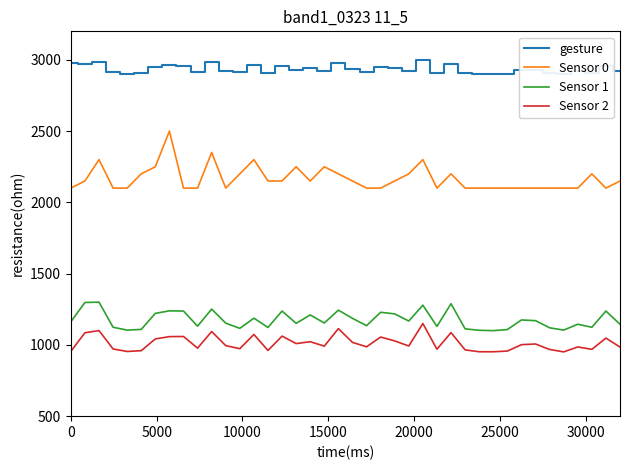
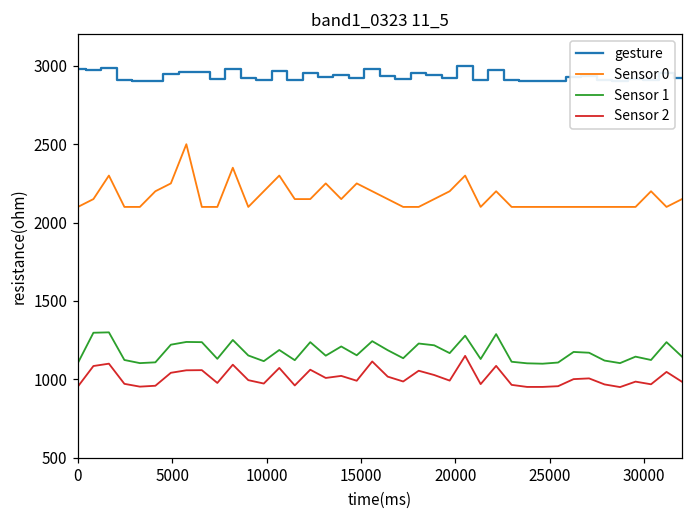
  {
    "gesture": {
      "0": 2980
    },
    "Sensor 0": {
      "0": 2100
    },
    "Sensor 1": {
-     "0": 1160
+     "0": 1110
    },
    "Sensor 2": {
      "0": 950
    }
  }
